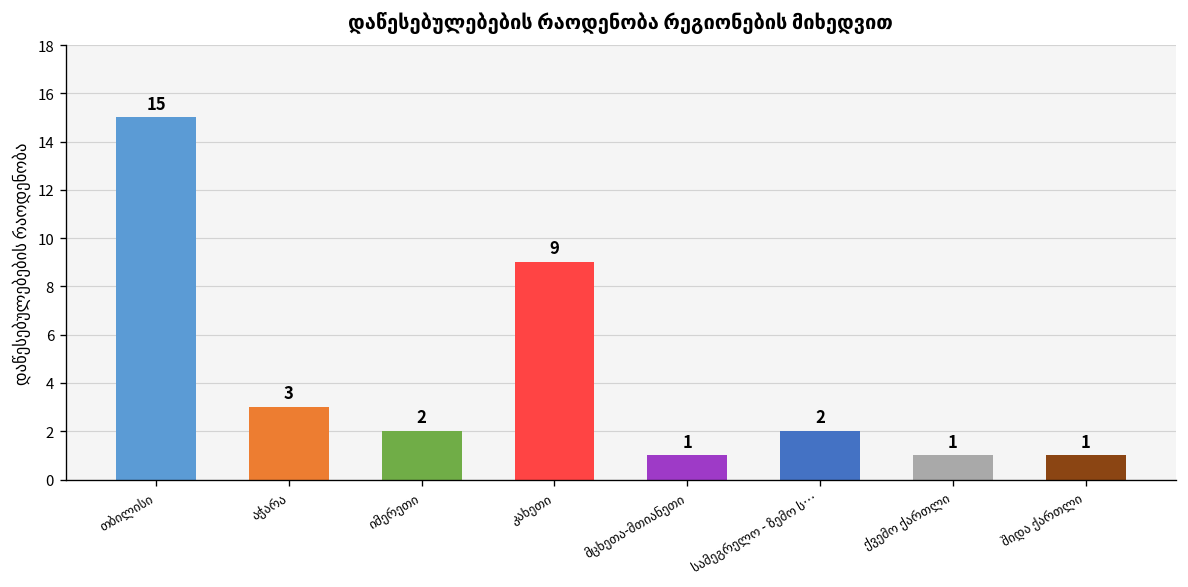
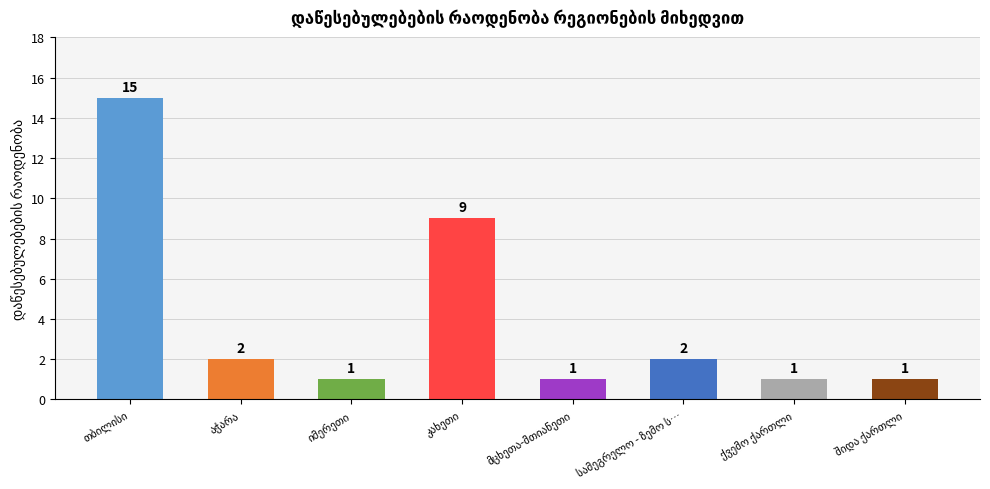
  {
    "თბილისი": 15,
-   "აჭარა": 3,
-   "იმერეთი": 2,
+   "აჭარა": 2,
+   "იმერეთი": 1,
    "კახეთი": 9,
    "მცხეთა-მთიანეთი": 1,
    "სამეგრელო - ზემო ს…": 2,
    "ქვემო ქართლი": 1,
    "შიდა ქართლი": 1
  }
